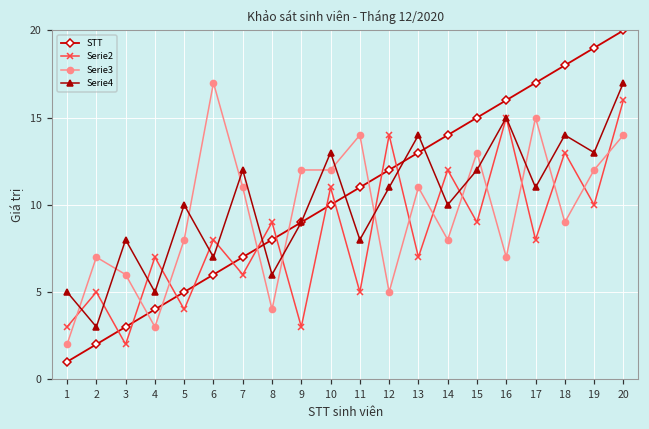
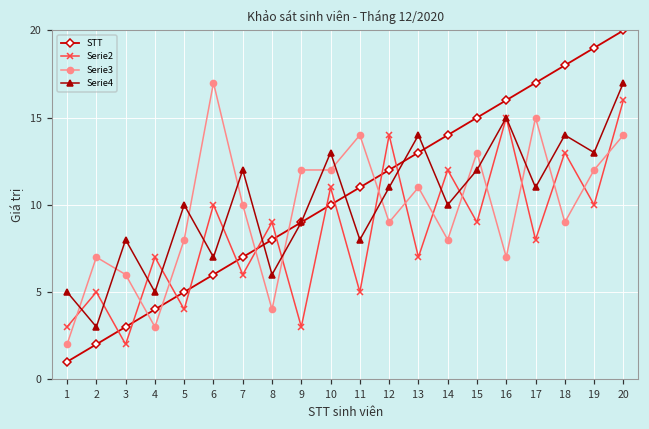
  {
    "Serie2": {
      "1": 3,
      "2": 5,
      "3": 2,
      "4": 7,
      "5": 4,
-     "6": 8,
+     "6": 10,
      "7": 6,
      "8": 9,
      "9": 3,
      "10": 11,
      "11": 5,
      "12": 14,
      "13": 7,
      "14": 12,
      "15": 9,
      "17": 8,
      "18": 13,
      "19": 10,
      "20": 16
    },
    "Serie3": {
      "1": 2,
      "2": 7,
      "3": 6,
      "4": 3,
      "5": 8,
      "6": 17,
-     "7": 11,
+     "7": 10,
      "8": 4,
      "9": 12,
      "10": 12,
      "11": 14,
-     "12": 5,
+     "12": 9,
      "13": 11,
      "14": 8,
      "15": 13,
      "16": 7,
      "17": 15,
      "18": 9,
      "19": 12,
      "20": 14
    }
  }
